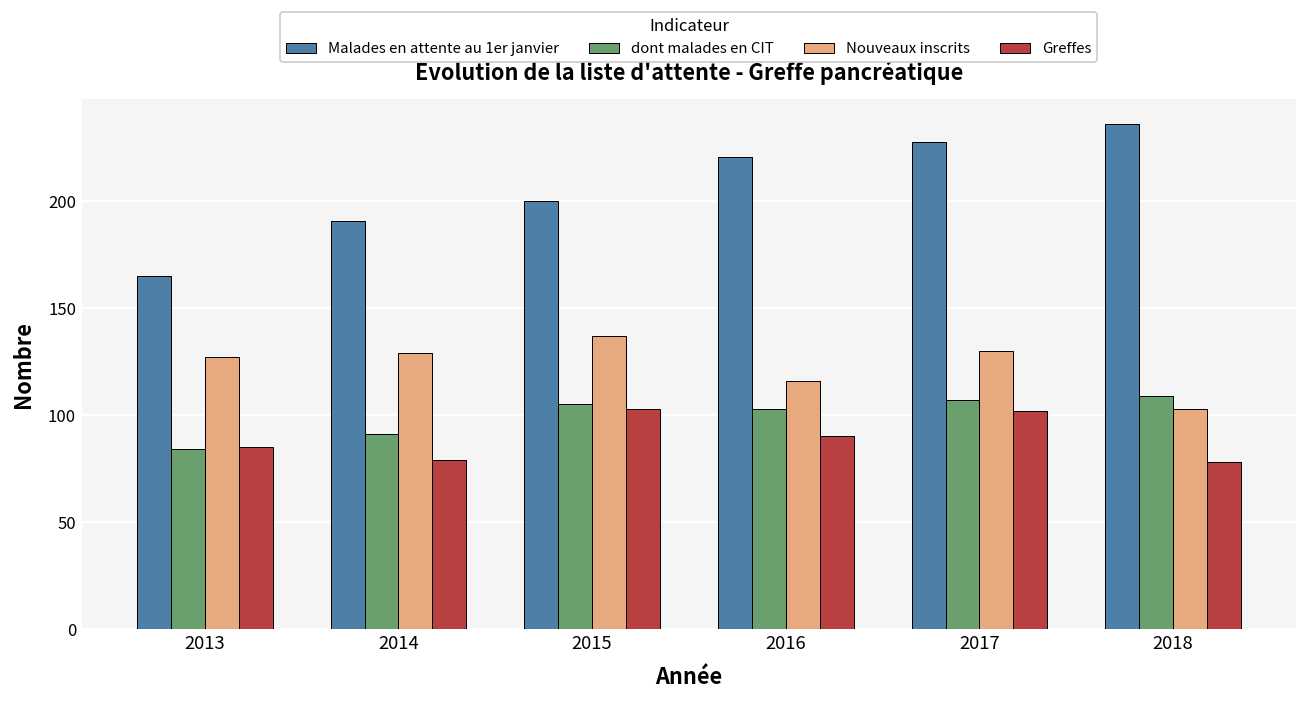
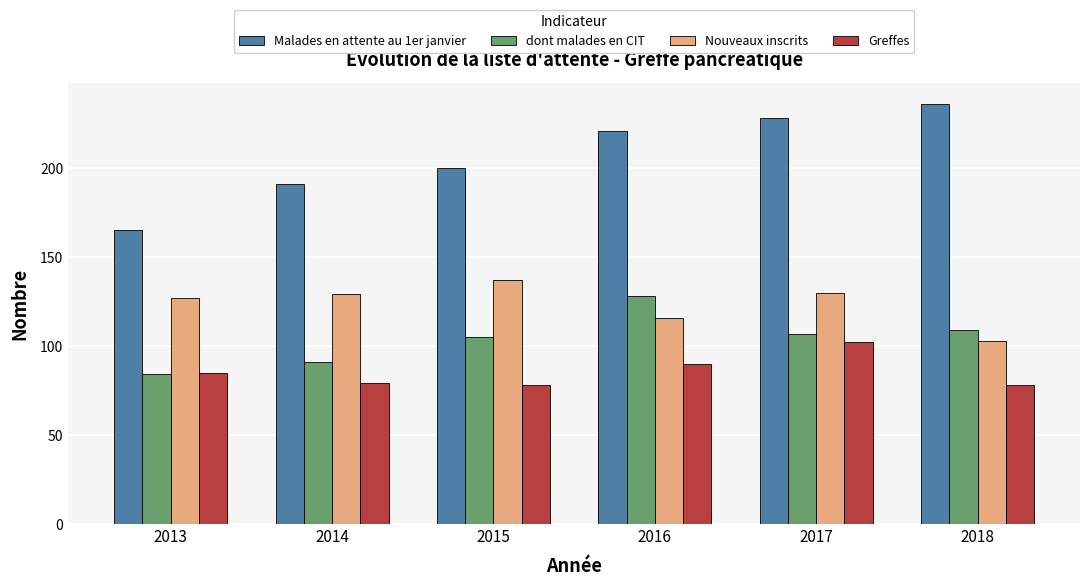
  {
    "Malades en attente au 1er janvier": {
      "2013": 165,
      "2014": 191,
      "2015": 200,
      "2016": 221,
      "2017": 228,
      "2018": 236
    },
    "dont malades en CIT": {
      "2013": 84,
      "2014": 91,
      "2015": 105,
-     "2016": 103,
+     "2016": 128,
      "2017": 107,
      "2018": 109
    },
    "Nouveaux inscrits": {
      "2013": 127,
      "2014": 129,
      "2015": 137,
      "2016": 116,
      "2017": 130,
      "2018": 103
    },
    "Greffes": {
      "2013": 85,
      "2014": 79,
-     "2015": 103,
+     "2015": 78,
      "2016": 90,
      "2017": 102,
      "2018": 78
    }
  }
